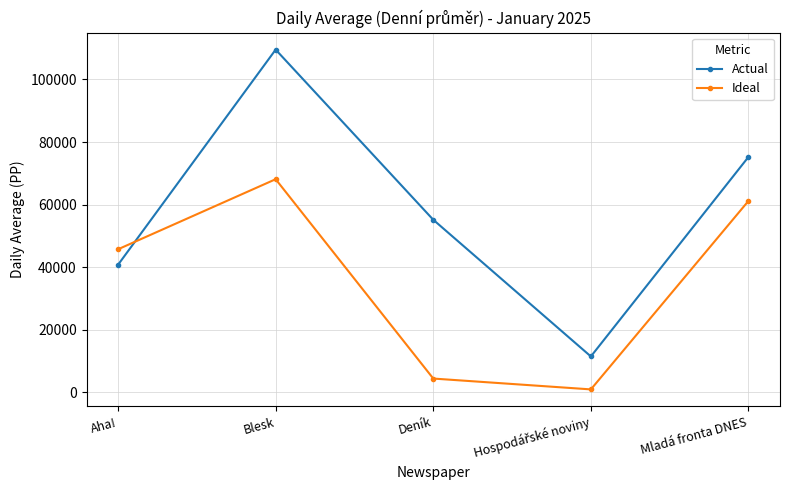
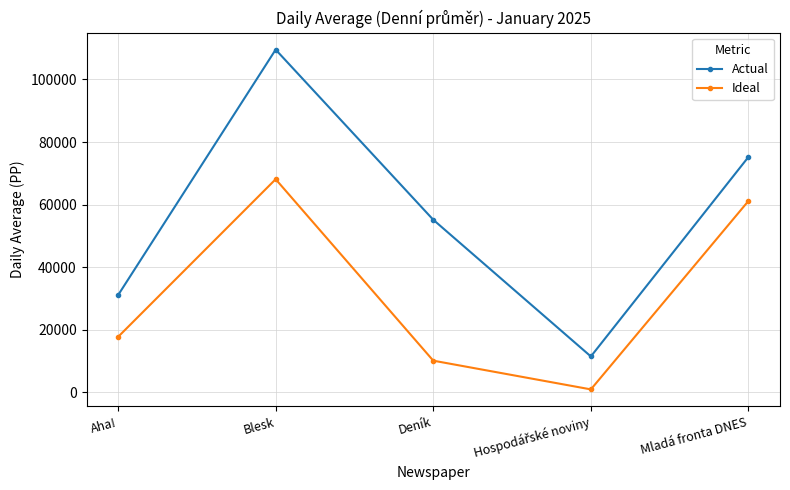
  {
    "Actual": {
-     "Aha!": 41000,
+     "Aha!": 31000,
      "Blesk": 110000,
      "Deník": 55000,
      "Hospodářské noviny": 12000,
      "Mladá fronta DNES": 75000
    },
    "Ideal": {
-     "Aha!": 46000,
+     "Aha!": 18000,
      "Blesk": 68000,
-     "Deník": 4000,
+     "Deník": 10000,
      "Hospodářské noviny": 1000,
      "Mladá fronta DNES": 61000
    }
  }
